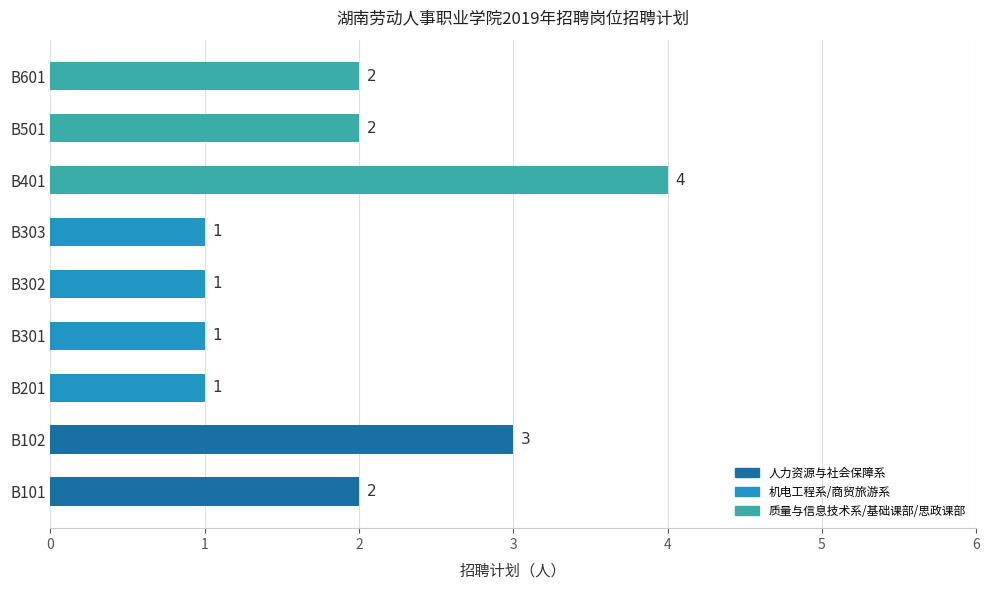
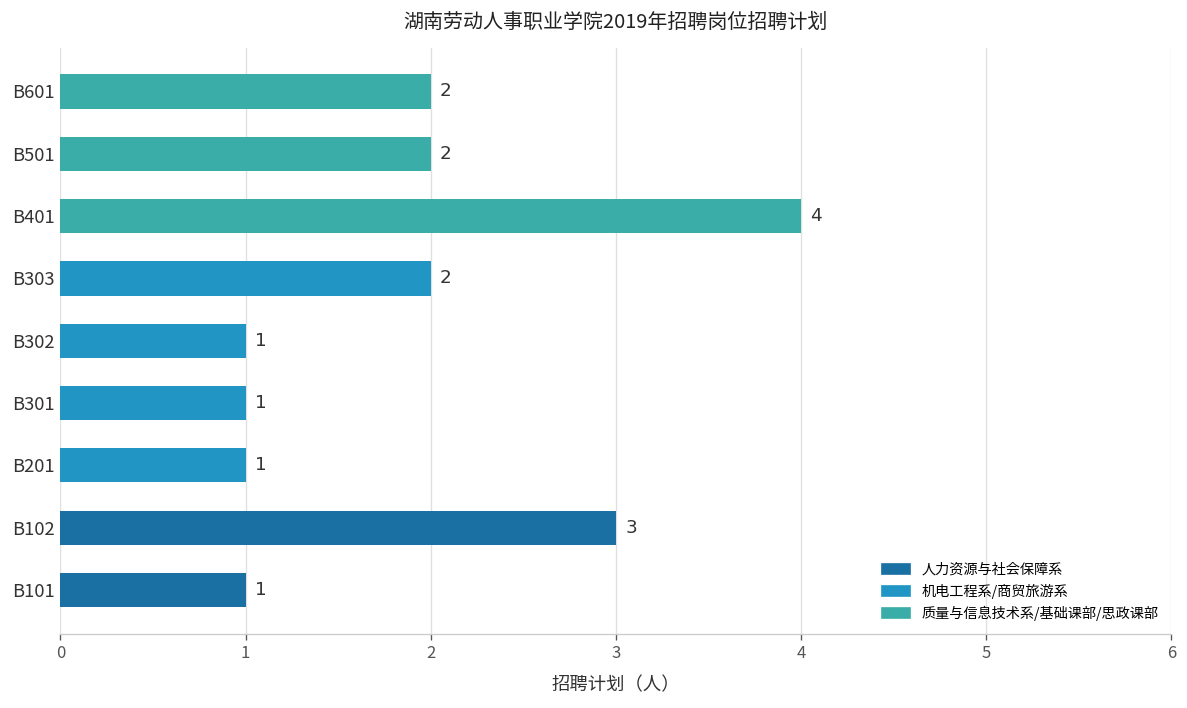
  {
    "B601": 2,
    "B501": 2,
    "B401": 4,
-   "B303": 1,
+   "B303": 2,
    "B302": 1,
    "B301": 1,
    "B201": 1,
    "B102": 3,
-   "B101": 2
+   "B101": 1
  }
